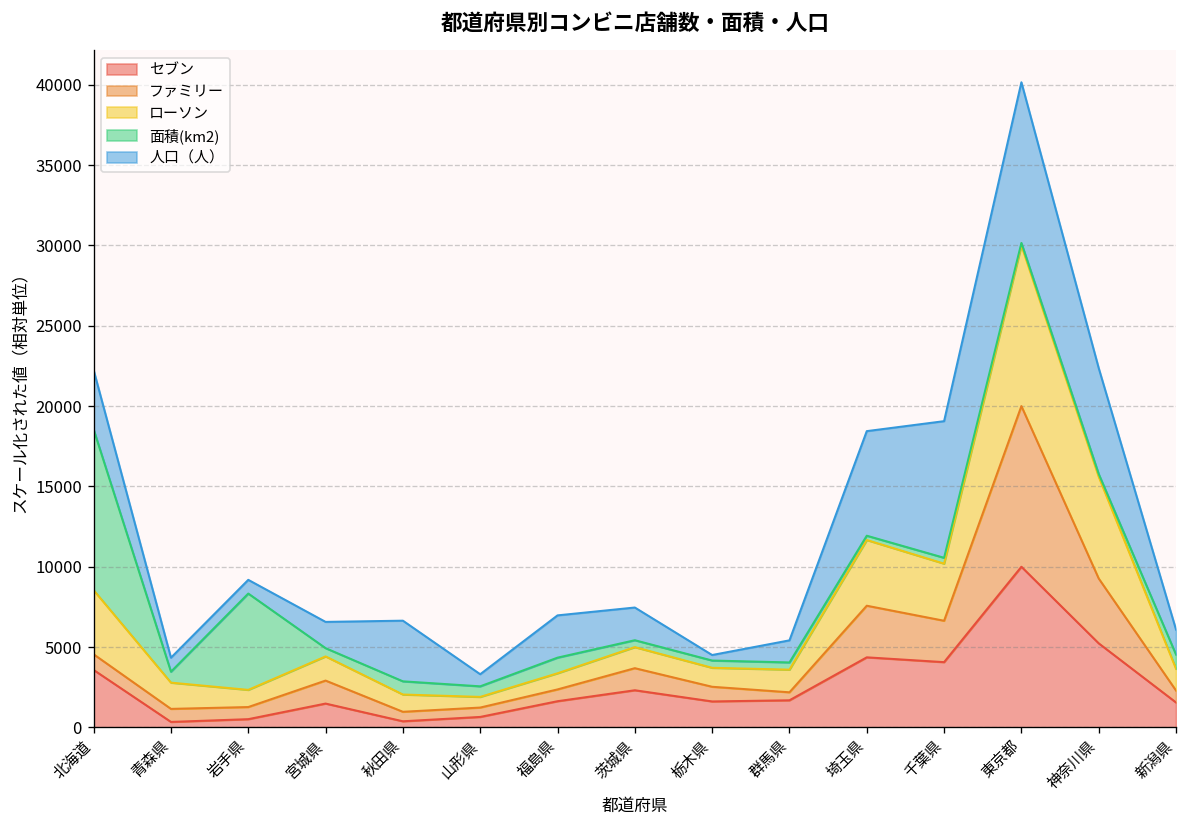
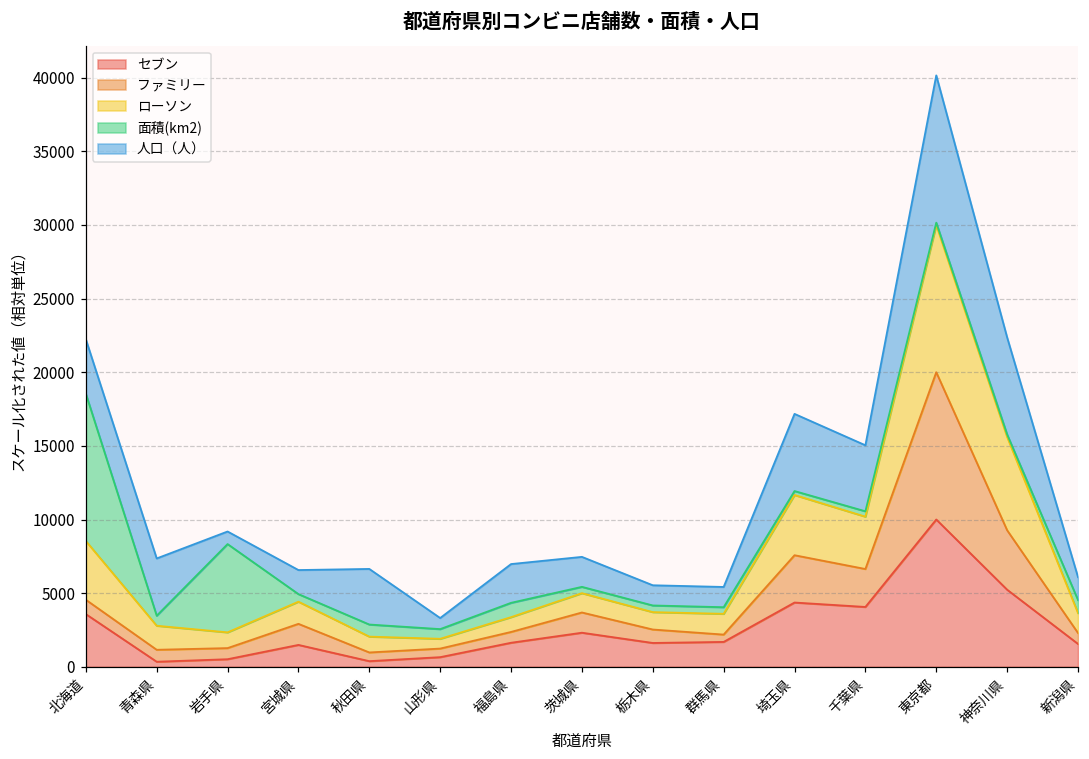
  {
    "面積(km2)": {
      "北海道": 10000,
      "青森県": 700,
      "岩手県": 6000,
      "宮城県": 500,
      "秋田県": 800,
      "山形県": 700,
      "福島県": 1000,
      "茨城県": 400,
      "栃木県": 500,
      "群馬県": 400,
      "埼玉県": 300,
      "千葉県": 400,
      "新潟県": 900
    },
    "人口（人）": {
      "北海道": 3700,
-     "青森県": 900,
+     "青森県": 3900,
      "岩手県": 900,
      "宮城県": 1600,
      "秋田県": 3800,
      "山形県": 800,
      "福島県": 2600,
      "茨城県": 2000,
-     "栃木県": 300,
+     "栃木県": 1400,
      "群馬県": 1400,
-     "埼玉県": 6500,
-     "千葉県": 8500,
+     "埼玉県": 5200,
+     "千葉県": 4500,
      "東京都": 10000,
      "神奈川県": 6600,
      "新潟県": 1600
    }
  }
